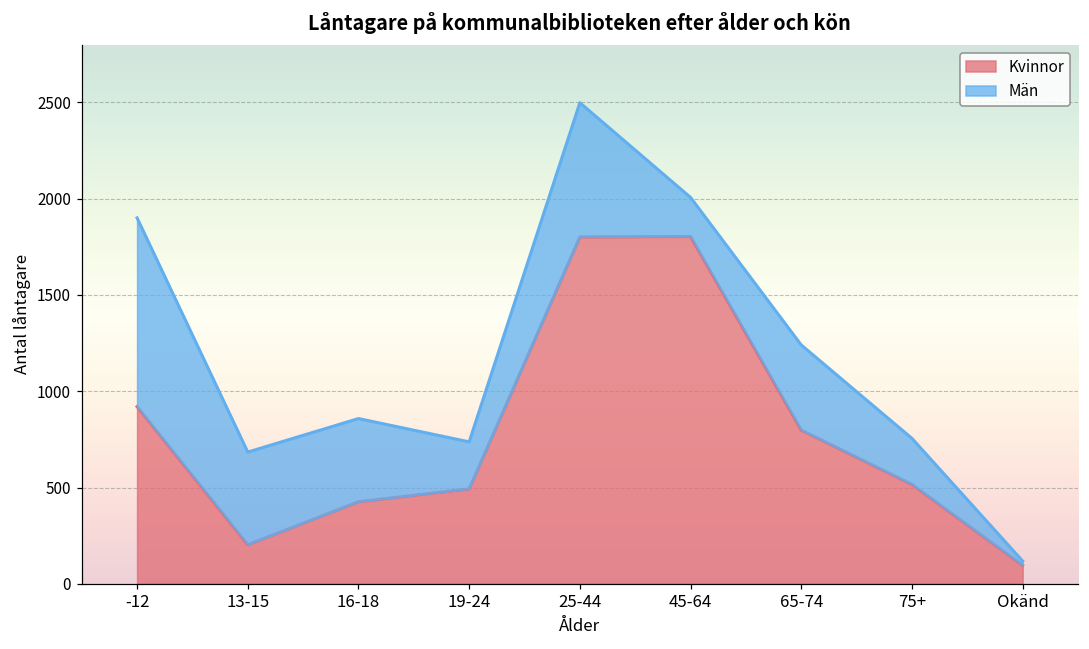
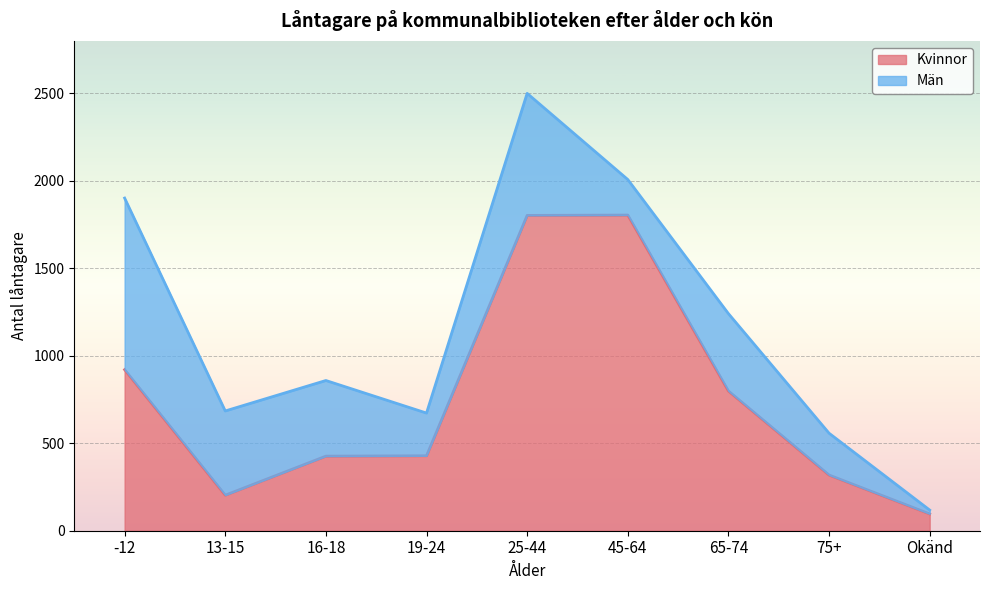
  {
    "Kvinnor": {
      "-12": 920,
      "13-15": 200,
      "16-18": 430,
-     "19-24": 490,
+     "19-24": 430,
      "25-44": 1800,
      "45-64": 1800,
      "65-74": 800,
-     "75+": 520,
+     "75+": 320,
      "Okänd": 100
    },
    "Män": {
      "-12": 980,
      "13-15": 480,
      "16-18": 430,
      "19-24": 240,
      "25-44": 700,
      "45-64": 200,
      "65-74": 440,
      "75+": 240,
      "Okänd": 20
    }
  }
